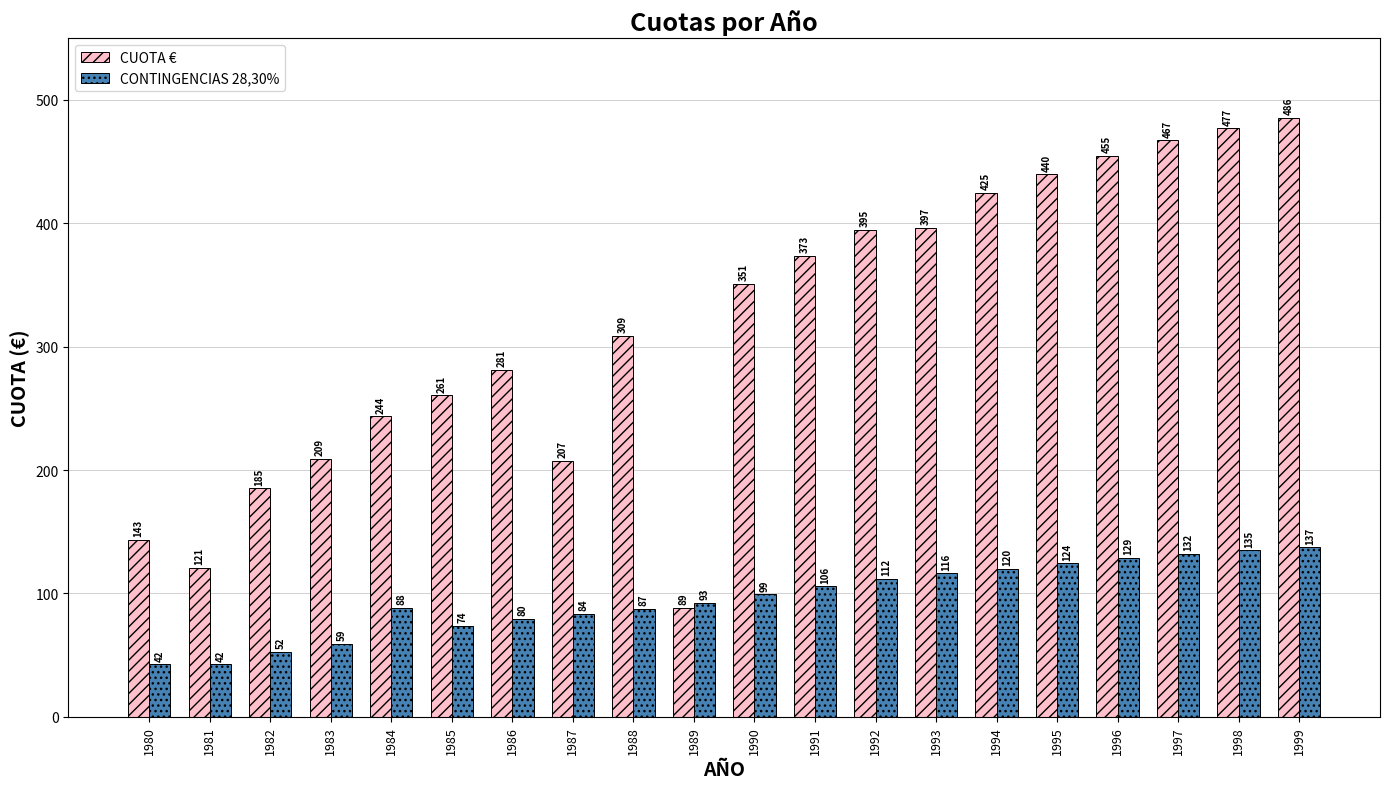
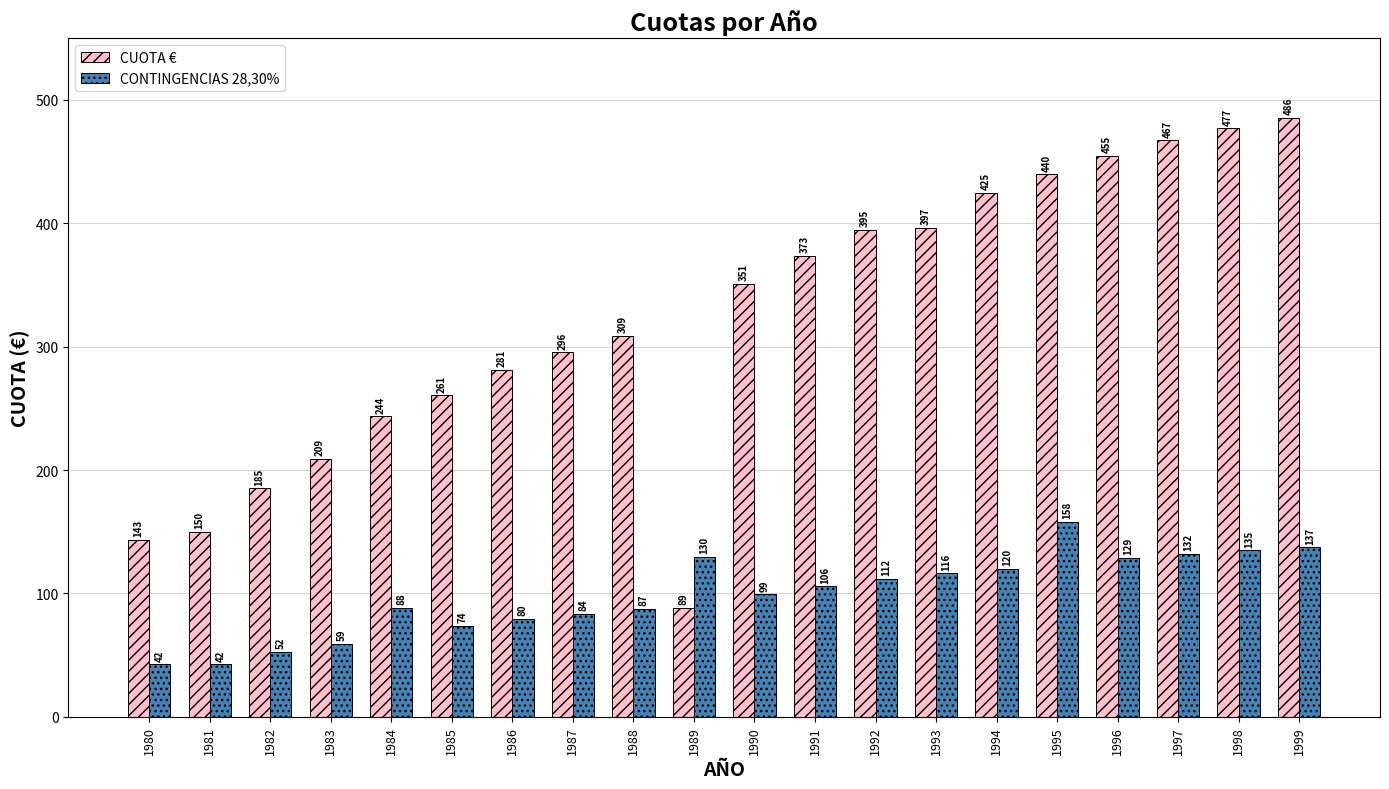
  {
    "CUOTA €": {
      "1980": 143,
-     "1981": 121,
+     "1981": 150,
      "1982": 185,
      "1983": 209,
      "1984": 244,
      "1985": 261,
      "1986": 281,
-     "1987": 207,
+     "1987": 296,
      "1988": 309,
      "1989": 89,
      "1990": 351,
      "1991": 373,
      "1992": 395,
      "1993": 397,
      "1994": 425,
      "1995": 440,
      "1996": 455,
      "1997": 467,
      "1998": 477,
      "1999": 486
    },
    "CONTINGENCIAS 28,30%": {
      "1980": 42,
      "1981": 42,
      "1982": 52,
      "1983": 59,
      "1984": 88,
      "1985": 74,
      "1986": 80,
      "1987": 84,
      "1988": 87,
-     "1989": 93,
+     "1989": 130,
      "1990": 99,
      "1991": 106,
      "1992": 112,
      "1993": 116,
      "1994": 120,
-     "1995": 124,
+     "1995": 158,
      "1996": 129,
      "1997": 132,
      "1998": 135,
      "1999": 137
    }
  }
